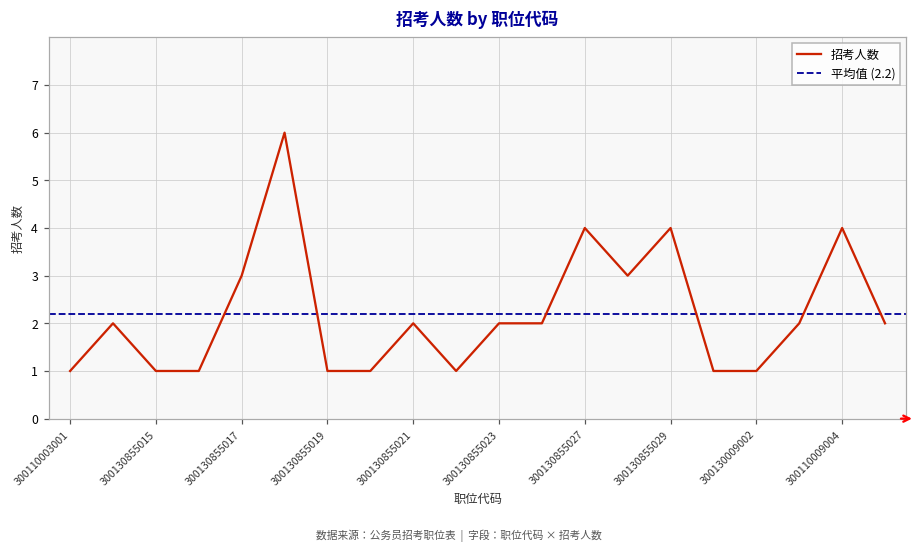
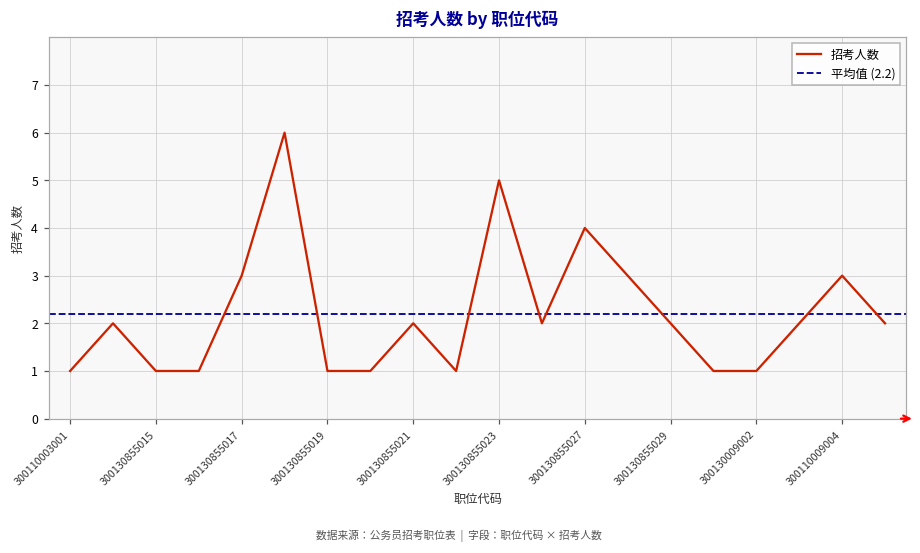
  {
    "300110003001": 1,
    "300130855015": 1,
    "300130855017": 3,
    "300130855019": 1,
    "300130855021": 2,
-   "300130855023": 2,
+   "300130855023": 5,
    "300130855027": 4,
-   "300130855029": 4,
+   "300130855029": 2,
    "300130009002": 1,
-   "300110009004": 4
+   "300110009004": 3
  }
